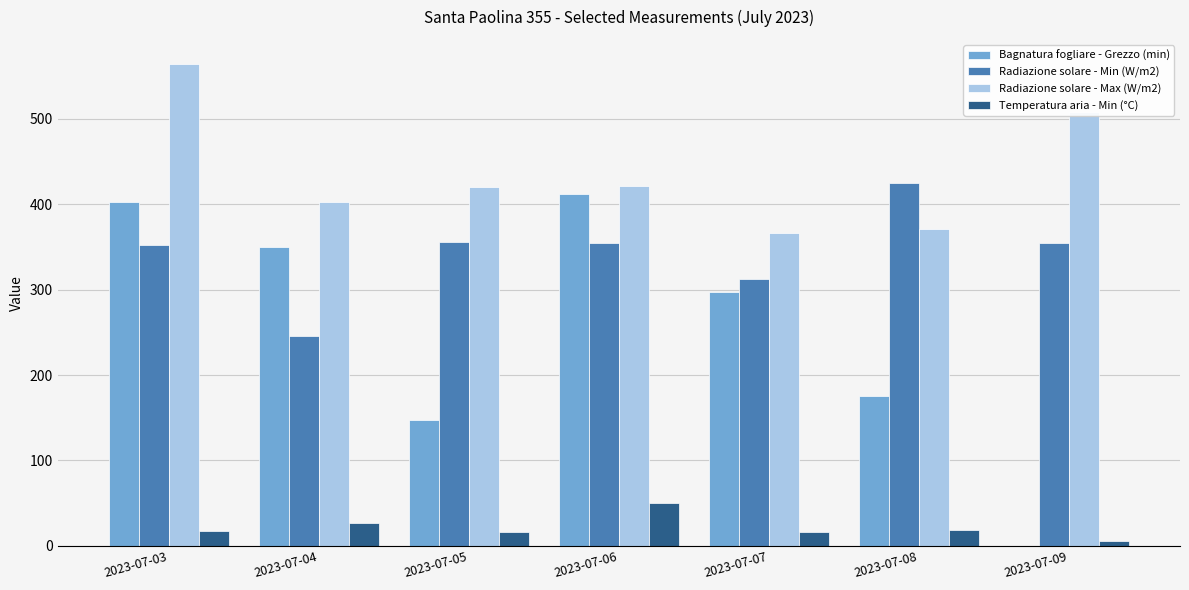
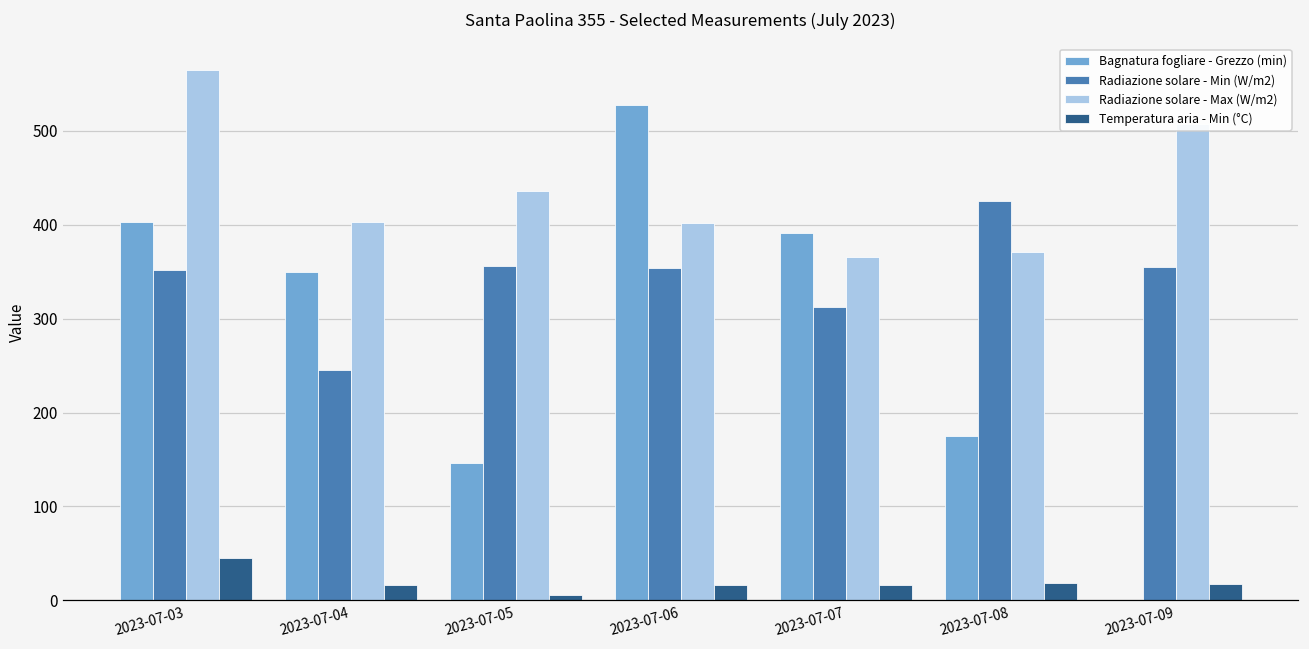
  {
    "Bagnatura fogliare - Grezzo (min)": {
      "2023-07-03": 400,
      "2023-07-04": 350,
      "2023-07-05": 150,
-     "2023-07-06": 410,
-     "2023-07-07": 300,
+     "2023-07-06": 530,
+     "2023-07-07": 390,
      "2023-07-08": 180,
      "2023-07-09": 0
    },
    "Radiazione solare - Min (W/m2)": {
      "2023-07-03": 350,
      "2023-07-04": 250,
      "2023-07-05": 360,
      "2023-07-06": 350,
      "2023-07-07": 310,
      "2023-07-08": 420,
      "2023-07-09": 350
    },
    "Radiazione solare - Max (W/m2)": {
      "2023-07-03": 560,
      "2023-07-04": 400,
-     "2023-07-05": 420,
-     "2023-07-06": 420,
+     "2023-07-05": 440,
+     "2023-07-06": 400,
      "2023-07-07": 370,
      "2023-07-08": 370
    },
    "Temperatura aria - Min (°C)": {
-     "2023-07-03": 20,
-     "2023-07-04": 30,
-     "2023-07-05": 20,
-     "2023-07-06": 50,
+     "2023-07-03": 50,
+     "2023-07-04": 20,
+     "2023-07-05": 10,
+     "2023-07-06": 20,
      "2023-07-07": 20,
      "2023-07-08": 20,
-     "2023-07-09": 10
+     "2023-07-09": 20
    }
  }
